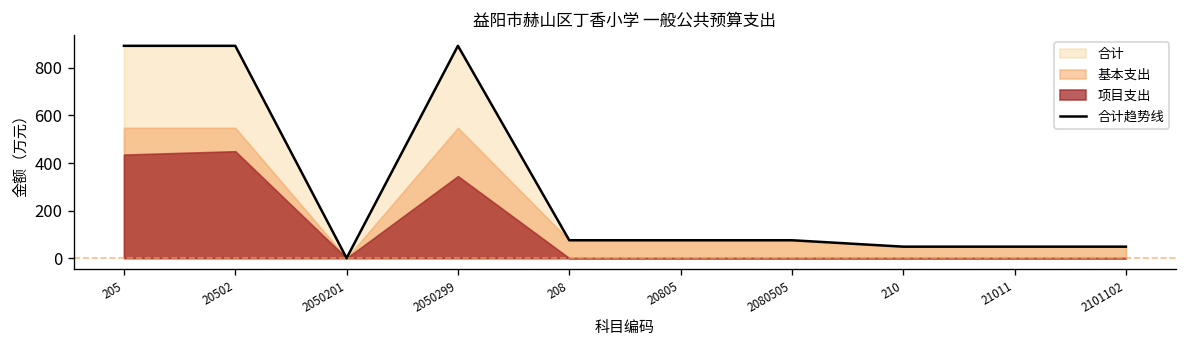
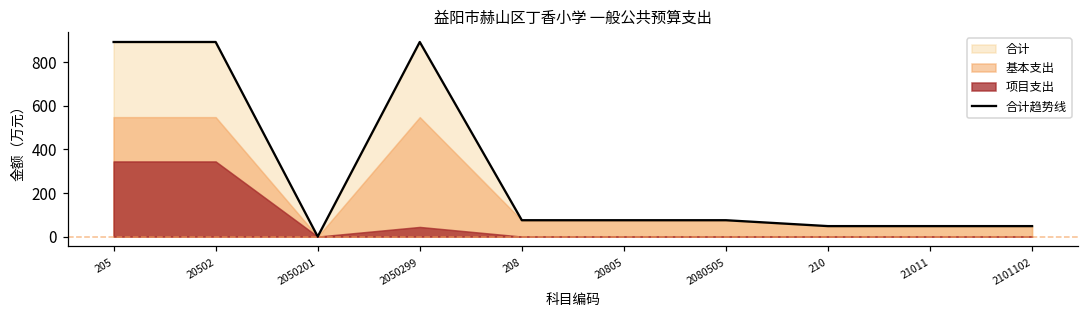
  {
    "项目支出": {
-     "205": 440,
-     "20502": 450,
-     "2050299": 340,
+     "205": 340,
+     "20502": 340,
+     "2050299": 40,
      "208": 0,
      "20805": 0,
      "2080505": 0,
      "210": 0,
      "21011": 0,
      "2101102": 0
    }
  }
